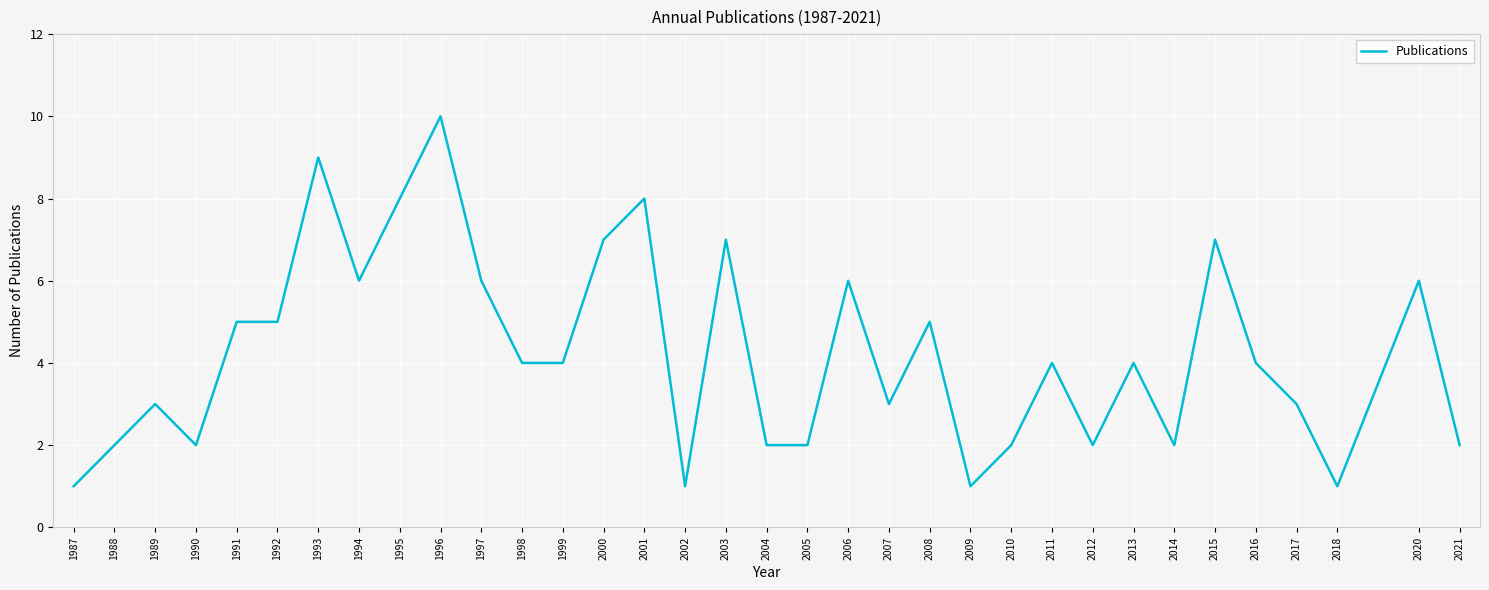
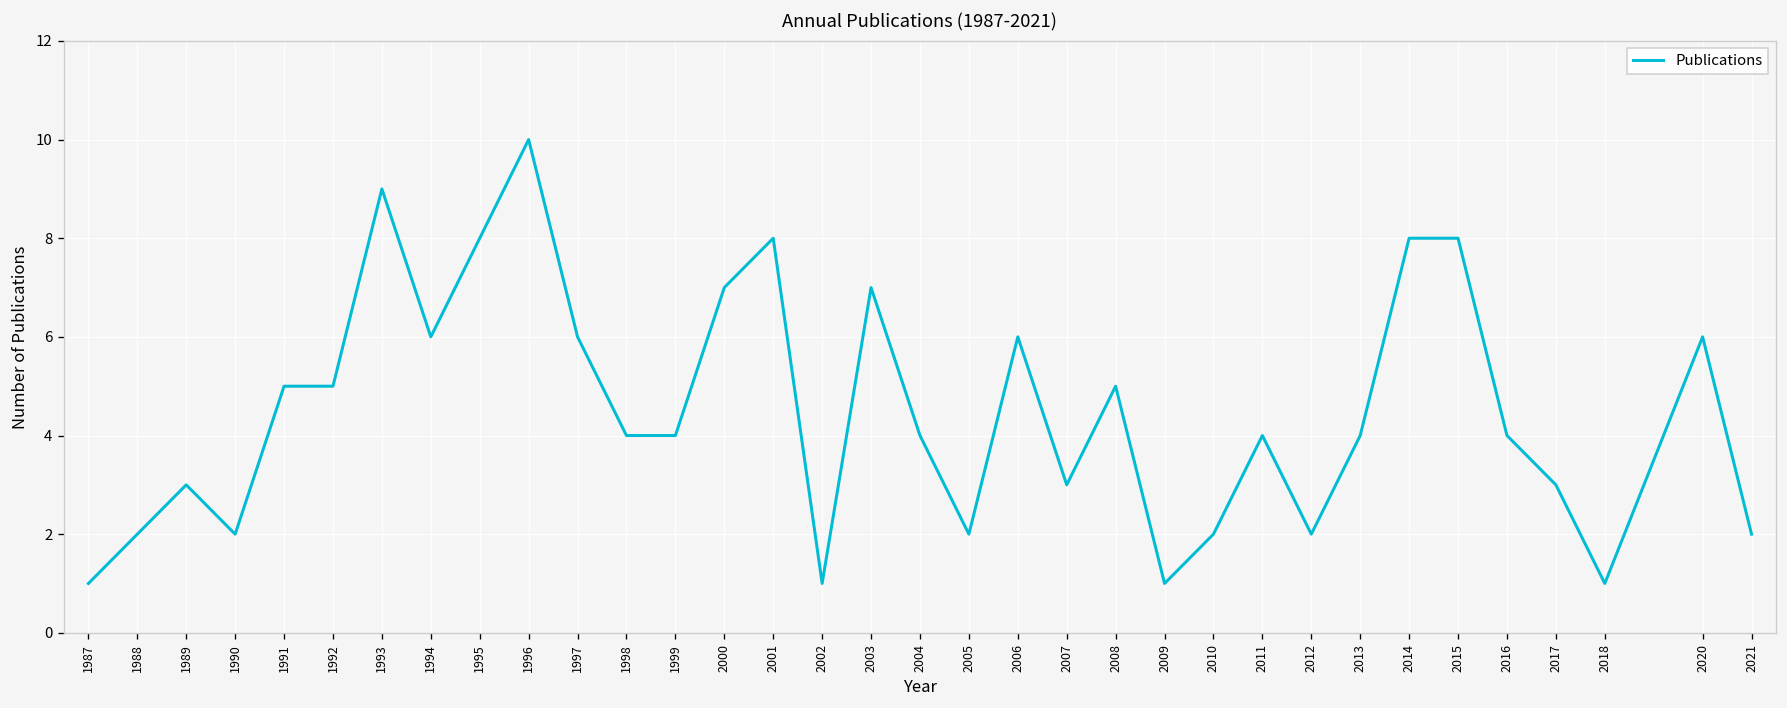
  {
    "1987": 1,
    "1988": 2,
    "1989": 3,
    "1990": 2,
    "1991": 5,
    "1992": 5,
    "1993": 9,
    "1994": 6,
    "1995": 8,
    "1996": 10,
    "1997": 6,
    "1998": 4,
    "1999": 4,
    "2000": 7,
    "2001": 8,
    "2002": 1,
    "2003": 7,
-   "2004": 2,
+   "2004": 4,
    "2005": 2,
    "2006": 6,
    "2007": 3,
    "2008": 5,
    "2009": 1,
    "2010": 2,
    "2011": 4,
    "2012": 2,
    "2013": 4,
-   "2014": 2,
-   "2015": 7,
+   "2014": 8,
+   "2015": 8,
    "2016": 4,
    "2017": 3,
    "2018": 1,
    "2020": 6,
    "2021": 2
  }
